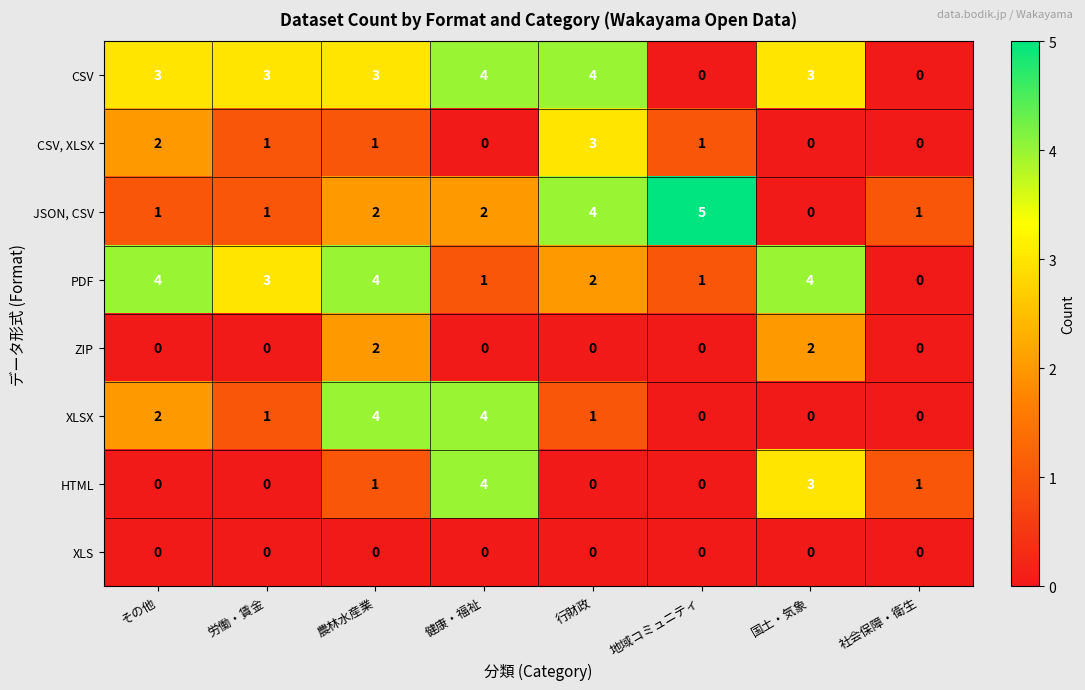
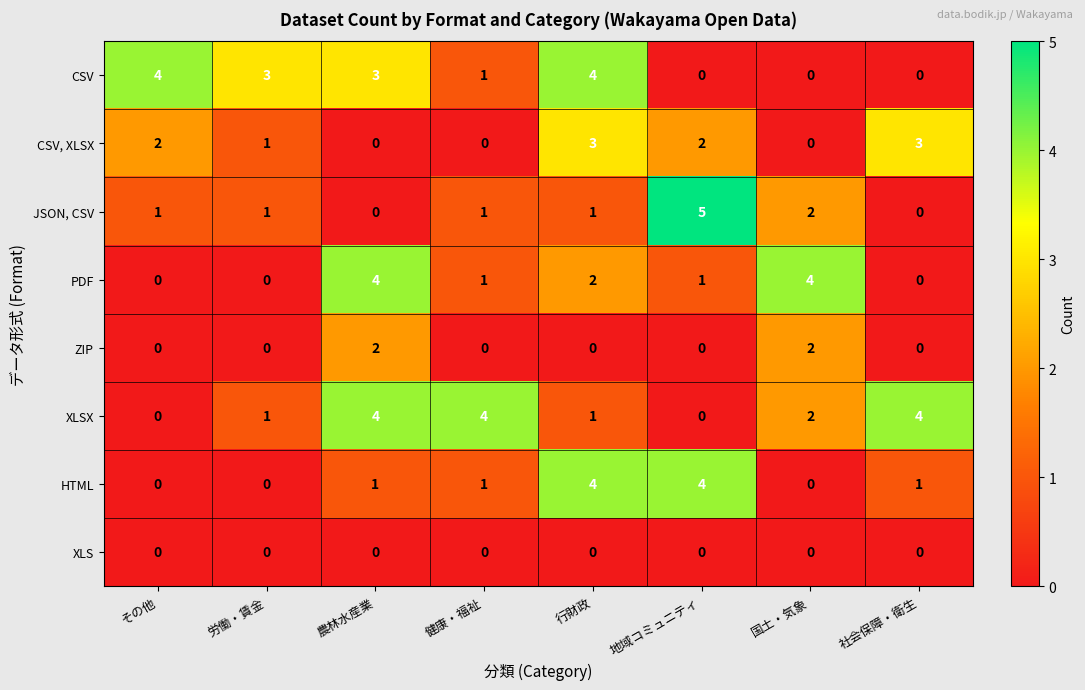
  {
    "CSV": {
-     "その他": 3,
+     "その他": 4,
      "労働・賃金": 3,
      "農林水産業": 3,
-     "健康・福祉": 4,
+     "健康・福祉": 1,
      "行財政": 4,
      "地域コミュニティ": 0,
-     "国土・気象": 3,
+     "国土・気象": 0,
      "社会保障・衛生": 0
    },
    "CSV, XLSX": {
      "その他": 2,
      "労働・賃金": 1,
-     "農林水産業": 1,
+     "農林水産業": 0,
      "健康・福祉": 0,
      "行財政": 3,
-     "地域コミュニティ": 1,
+     "地域コミュニティ": 2,
      "国土・気象": 0,
-     "社会保障・衛生": 0
+     "社会保障・衛生": 3
    },
    "JSON, CSV": {
      "その他": 1,
      "労働・賃金": 1,
-     "農林水産業": 2,
-     "健康・福祉": 2,
-     "行財政": 4,
+     "農林水産業": 0,
+     "健康・福祉": 1,
+     "行財政": 1,
      "地域コミュニティ": 5,
-     "国土・気象": 0,
-     "社会保障・衛生": 1
+     "国土・気象": 2,
+     "社会保障・衛生": 0
    },
    "PDF": {
-     "その他": 4,
-     "労働・賃金": 3,
+     "その他": 0,
+     "労働・賃金": 0,
      "農林水産業": 4,
      "健康・福祉": 1,
      "行財政": 2,
      "地域コミュニティ": 1,
      "国土・気象": 4,
      "社会保障・衛生": 0
    },
    "ZIP": {
      "その他": 0,
      "労働・賃金": 0,
      "農林水産業": 2,
      "健康・福祉": 0,
      "行財政": 0,
      "地域コミュニティ": 0,
      "国土・気象": 2,
      "社会保障・衛生": 0
    },
    "XLSX": {
-     "その他": 2,
+     "その他": 0,
      "労働・賃金": 1,
      "農林水産業": 4,
      "健康・福祉": 4,
      "行財政": 1,
      "地域コミュニティ": 0,
-     "国土・気象": 0,
-     "社会保障・衛生": 0
+     "国土・気象": 2,
+     "社会保障・衛生": 4
    },
    "HTML": {
      "その他": 0,
      "労働・賃金": 0,
      "農林水産業": 1,
-     "健康・福祉": 4,
-     "行財政": 0,
-     "地域コミュニティ": 0,
-     "国土・気象": 3,
+     "健康・福祉": 1,
+     "行財政": 4,
+     "地域コミュニティ": 4,
+     "国土・気象": 0,
      "社会保障・衛生": 1
    },
    "XLS": {
      "その他": 0,
      "労働・賃金": 0,
      "農林水産業": 0,
      "健康・福祉": 0,
      "行財政": 0,
      "地域コミュニティ": 0,
      "国土・気象": 0,
      "社会保障・衛生": 0
    }
  }
